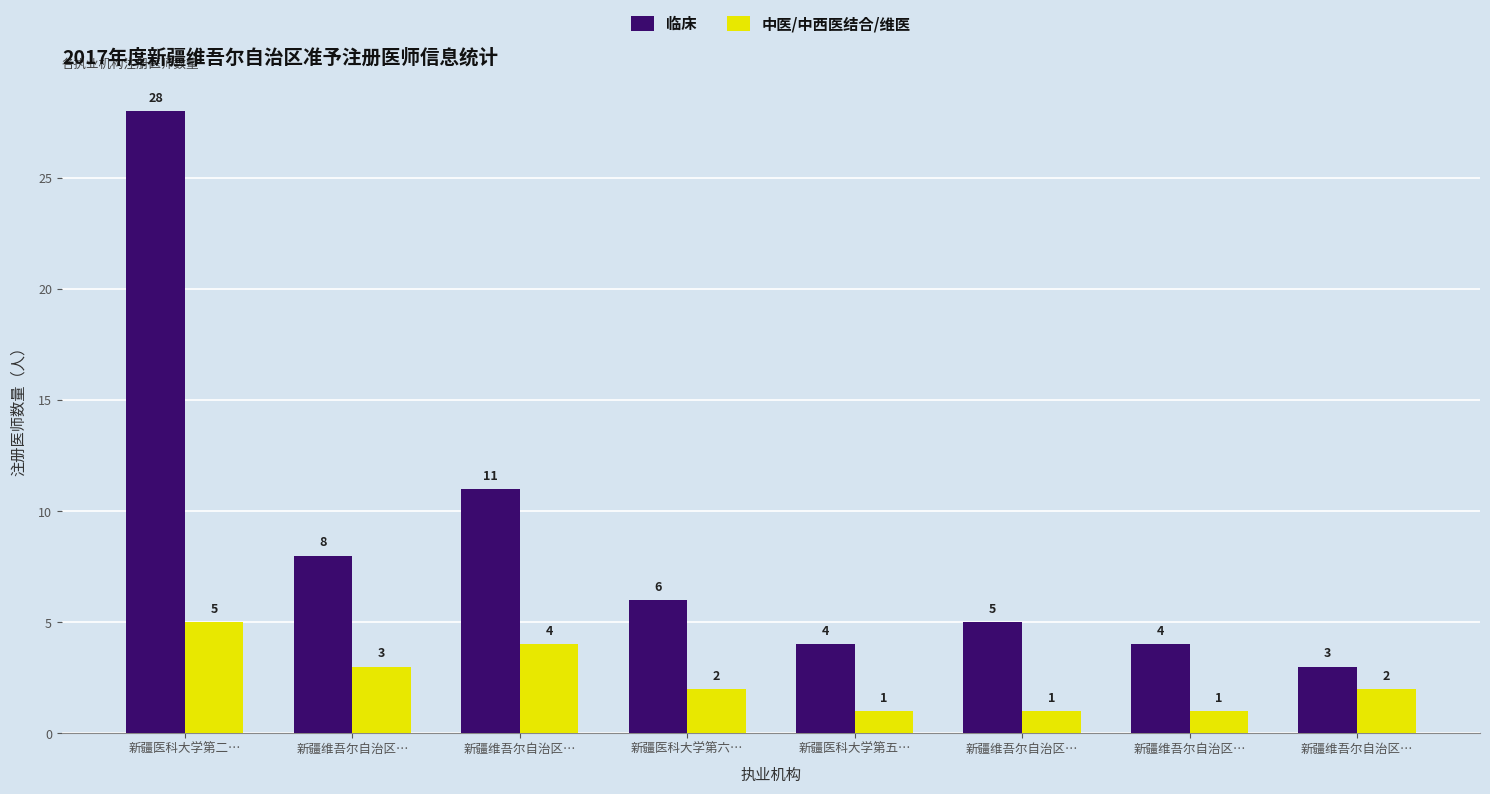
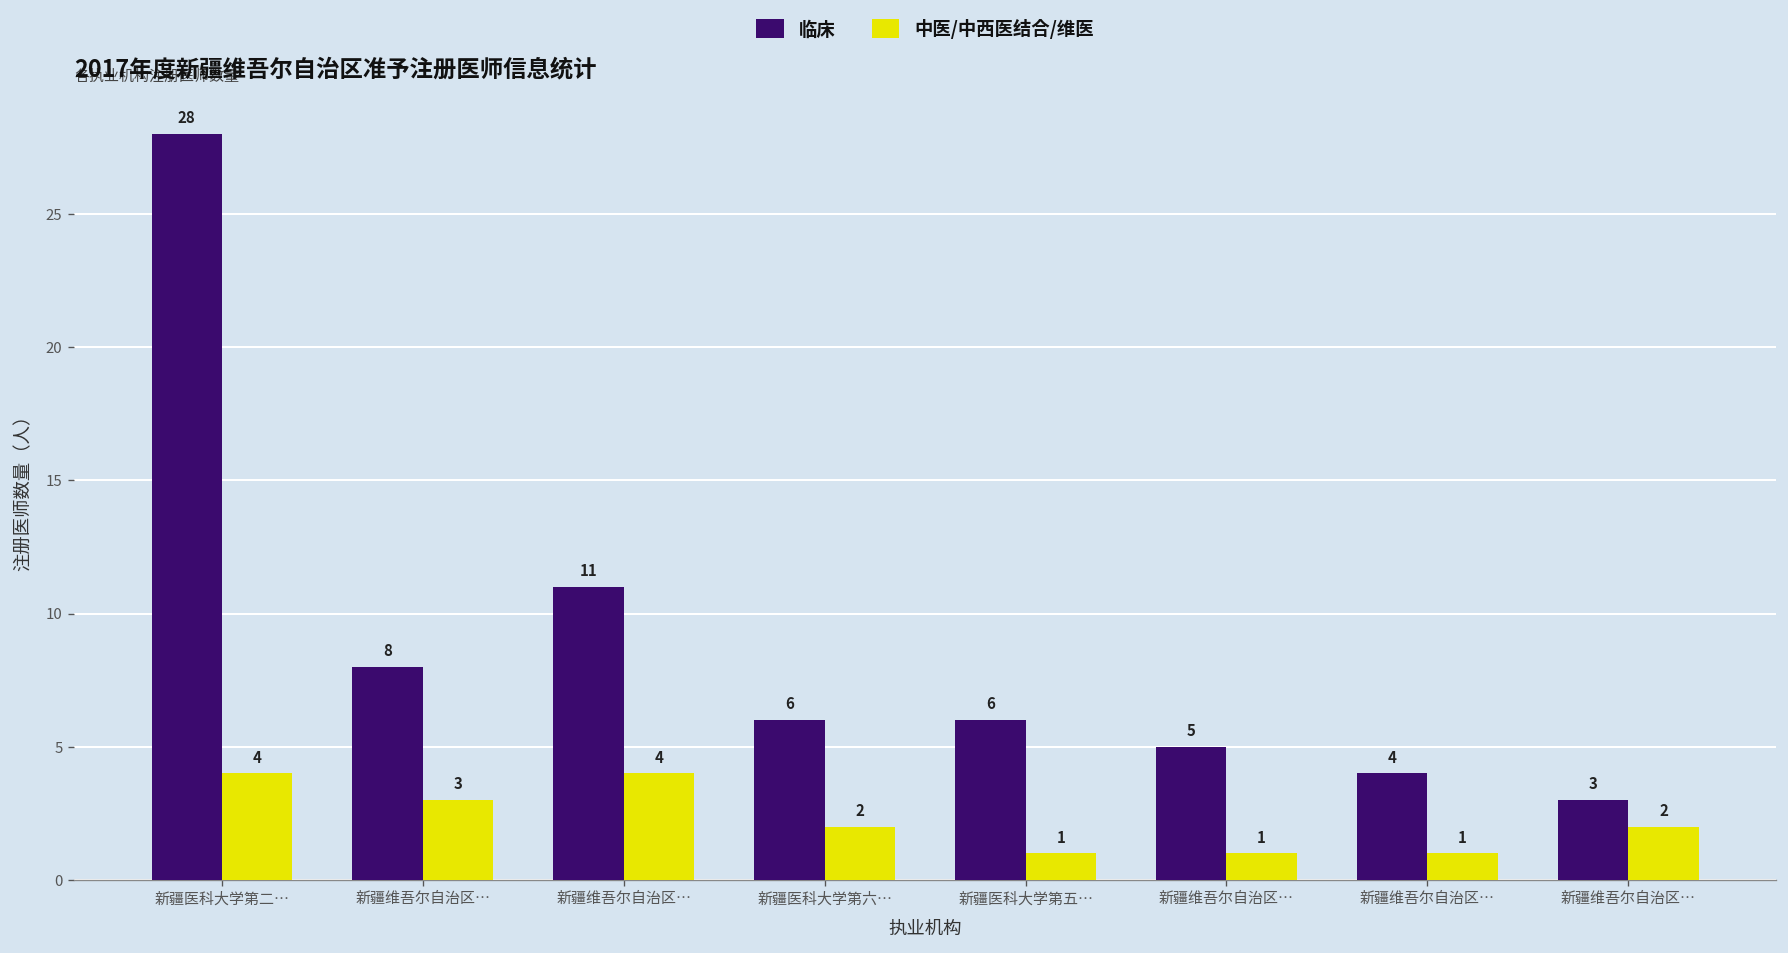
  {
    "临床": {
      "新疆医科大学第二…": 28,
      "新疆医科大学第六…": 6,
-     "新疆医科大学第五…": 4
+     "新疆医科大学第五…": 6
    },
    "中医/中西医结合/维医": {
-     "新疆医科大学第二…": 5,
+     "新疆医科大学第二…": 4,
      "新疆医科大学第六…": 2,
      "新疆医科大学第五…": 1
    }
  }
